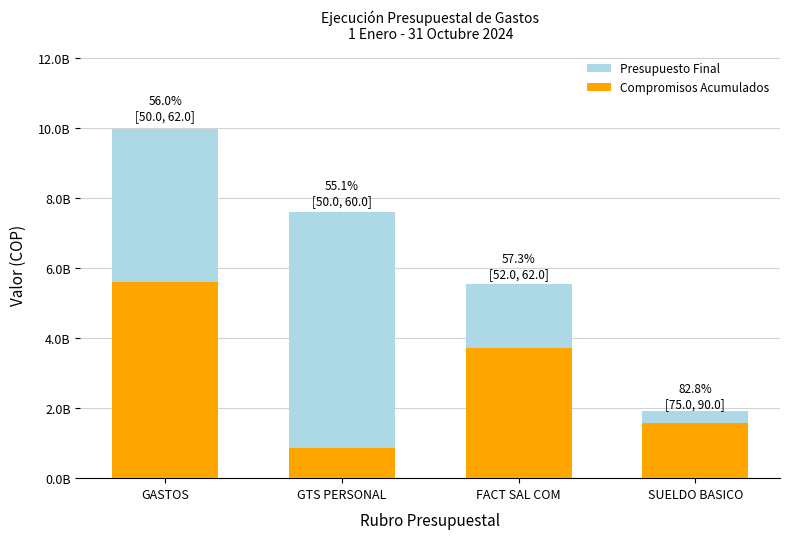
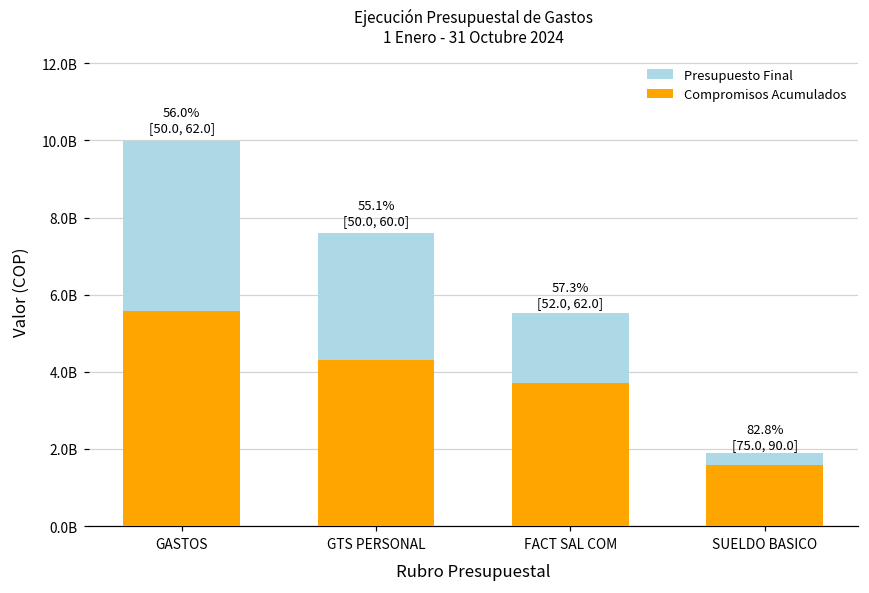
  {
    "Compromisos Acumulados": {
-     "GTS PERSONAL": 900000000
+     "GTS PERSONAL": 4300000000
    }
  }
